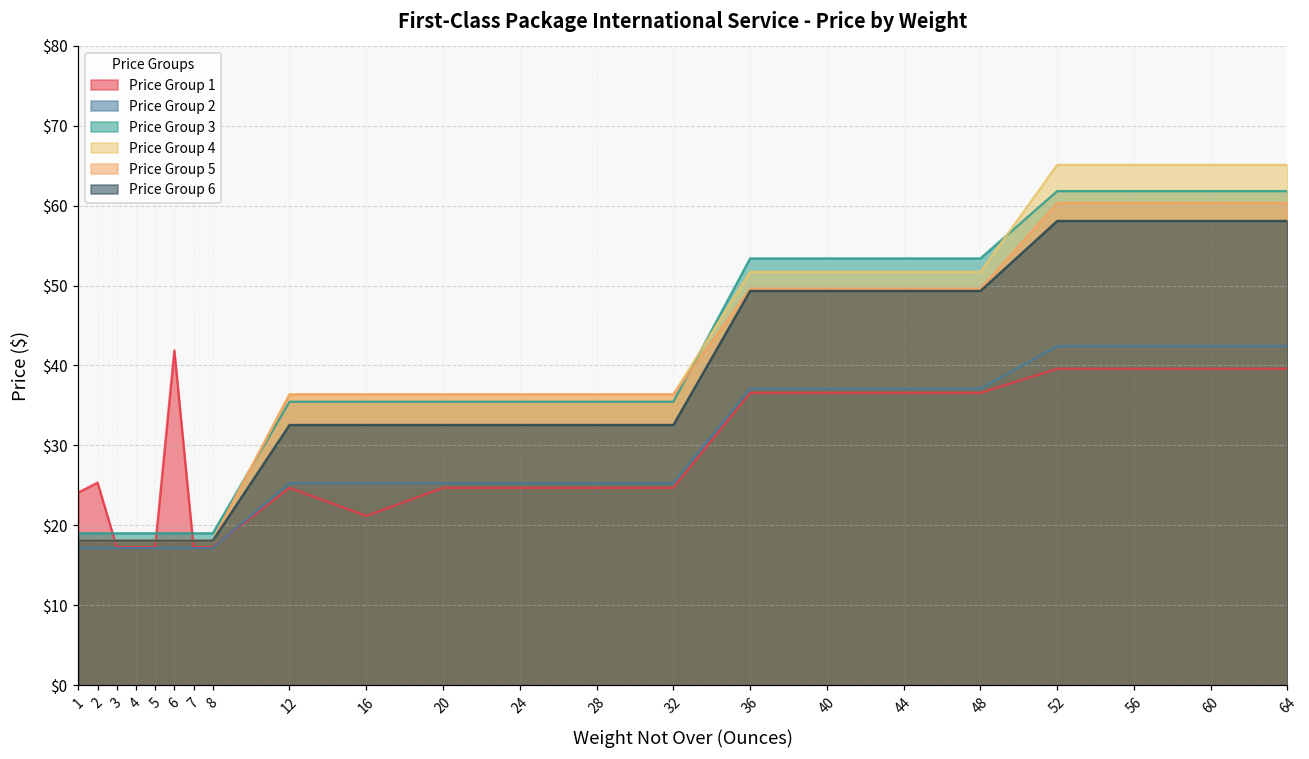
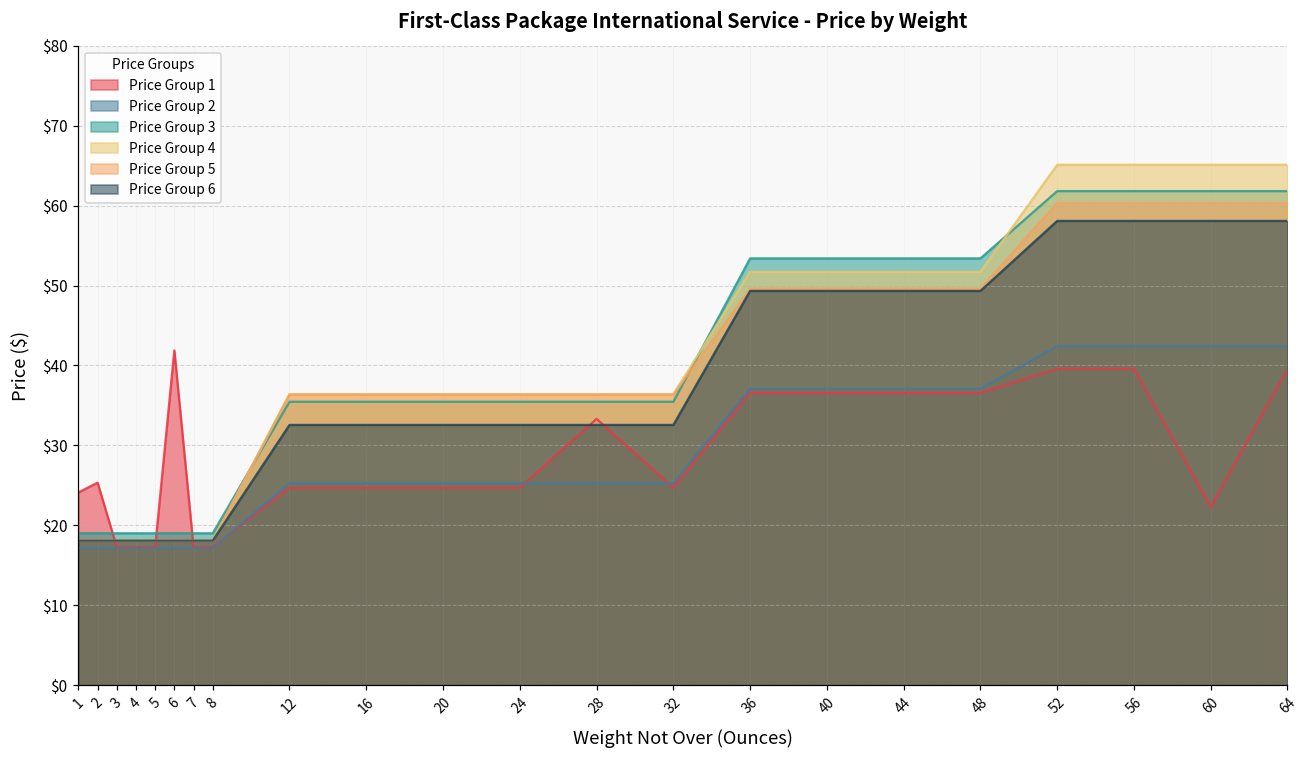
  {
    "Price Group 1": {
      "1": "$24",
      "2": "$25",
      "6": "$42",
      "12": "$25",
-     "16": "$21",
+     "16": "$25",
      "20": "$25",
      "24": "$25",
-     "28": "$25",
+     "28": "$33",
      "32": "$25",
      "36": "$37",
      "40": "$37",
      "44": "$37",
      "48": "$37",
      "52": "$40",
      "56": "$40",
-     "60": "$40",
+     "60": "$22",
      "64": "$40"
    },
    "Price Group 6": {
      "12": "$33",
      "16": "$33",
      "20": "$33",
      "24": "$33",
      "28": "$33",
      "32": "$33",
      "52": "$58",
      "56": "$58",
      "60": "$58",
      "64": "$58"
    }
  }
